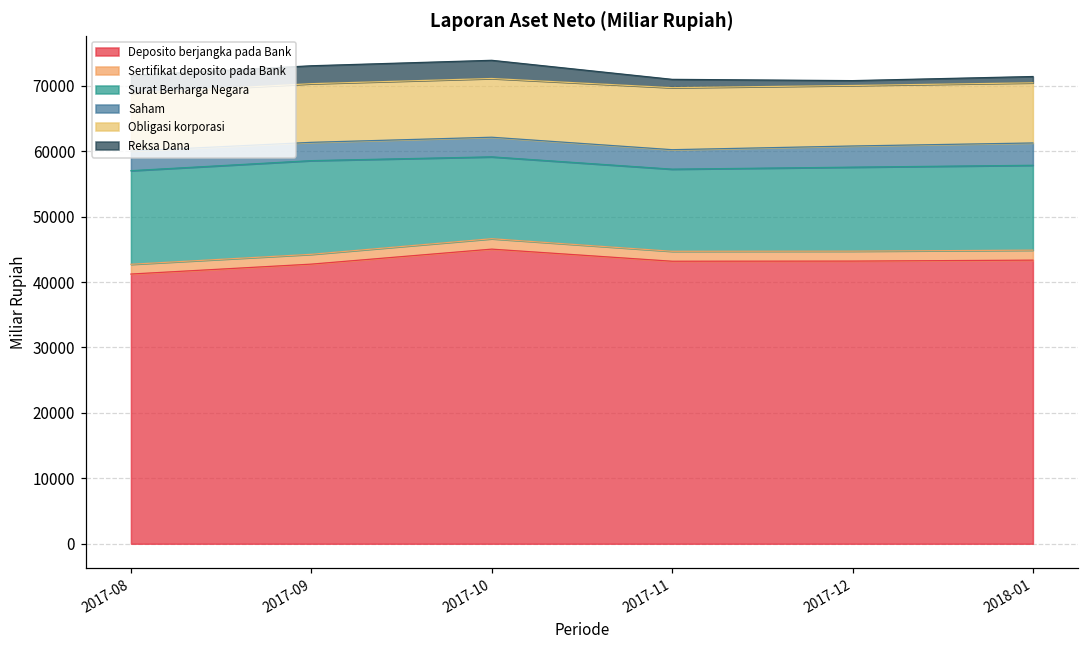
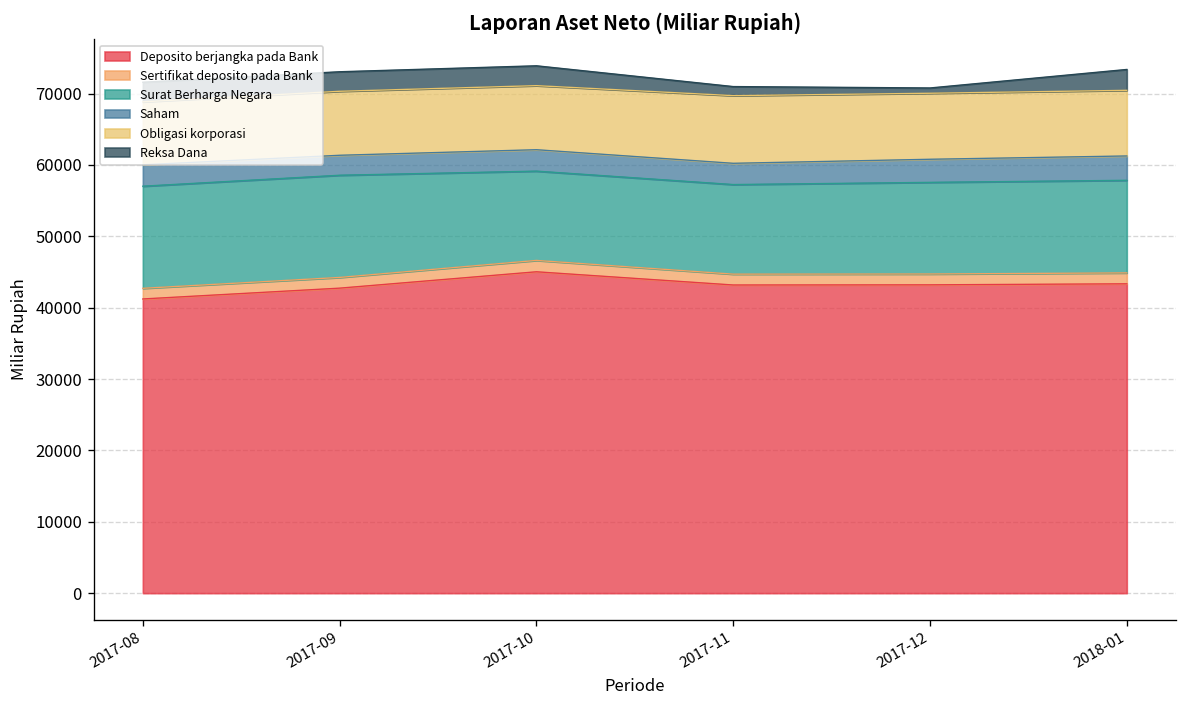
  {
    "Deposito berjangka pada Bank": {
      "2017-08": 41000,
      "2017-09": 43000,
      "2017-10": 45000,
      "2017-11": 43000,
      "2017-12": 43000,
      "2018-01": 43000
    },
    "Reksa Dana": {
      "2017-09": 3000,
      "2017-10": 3000,
      "2017-11": 1000,
      "2017-12": 1000,
-     "2018-01": 1000
+     "2018-01": 3000
    }
  }
